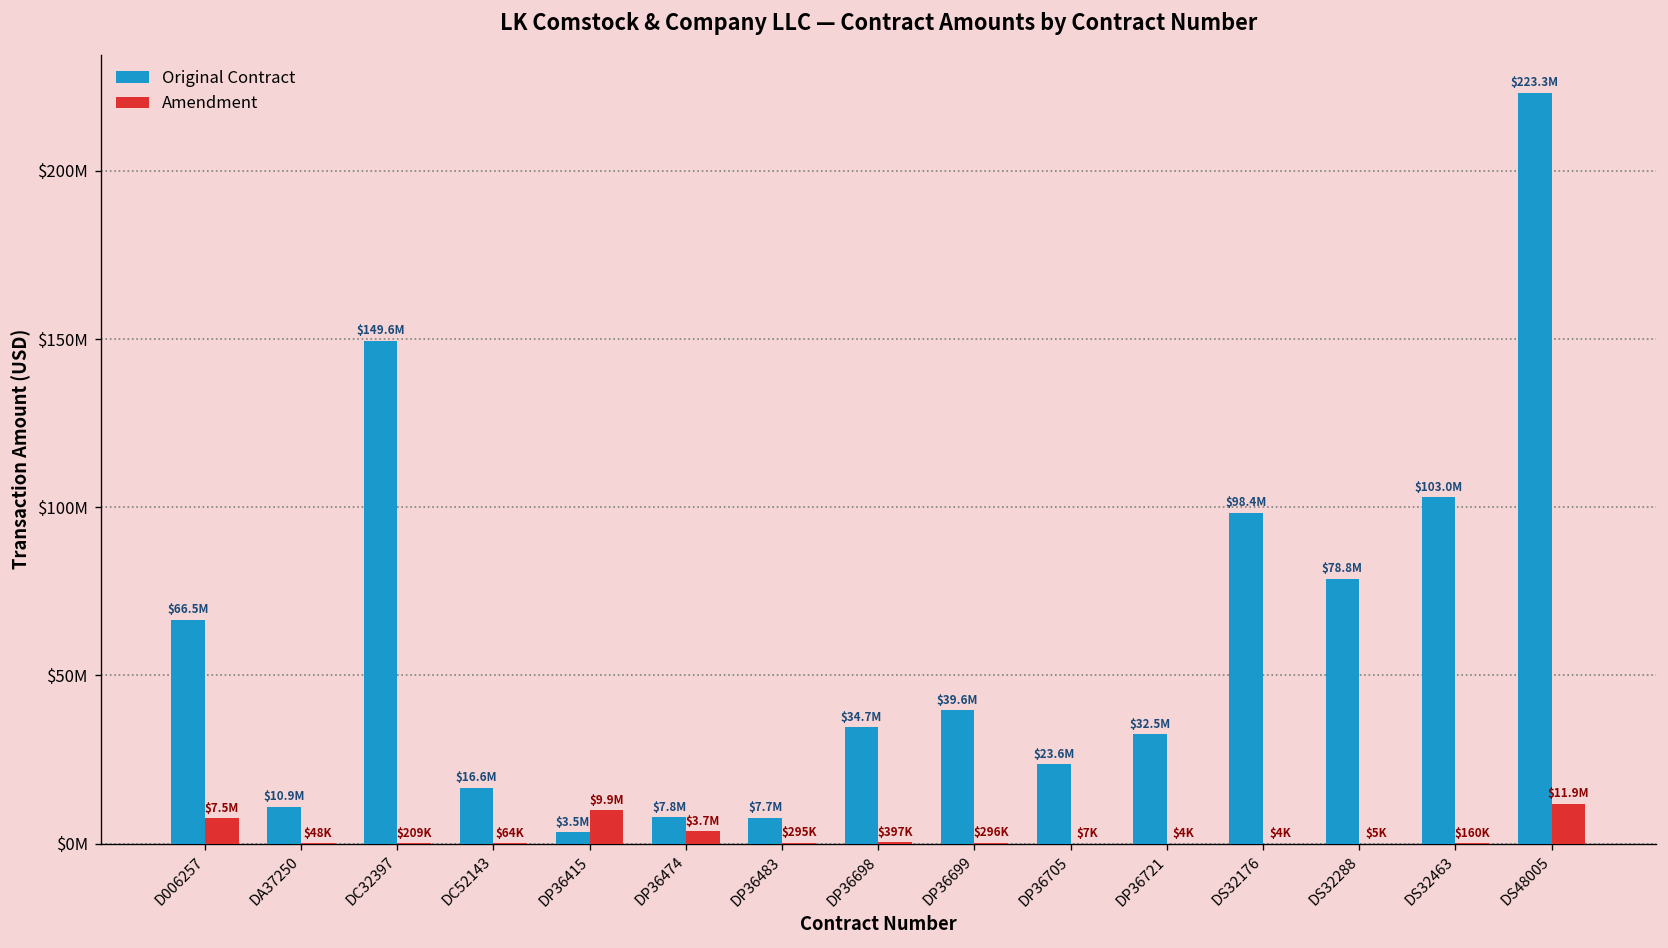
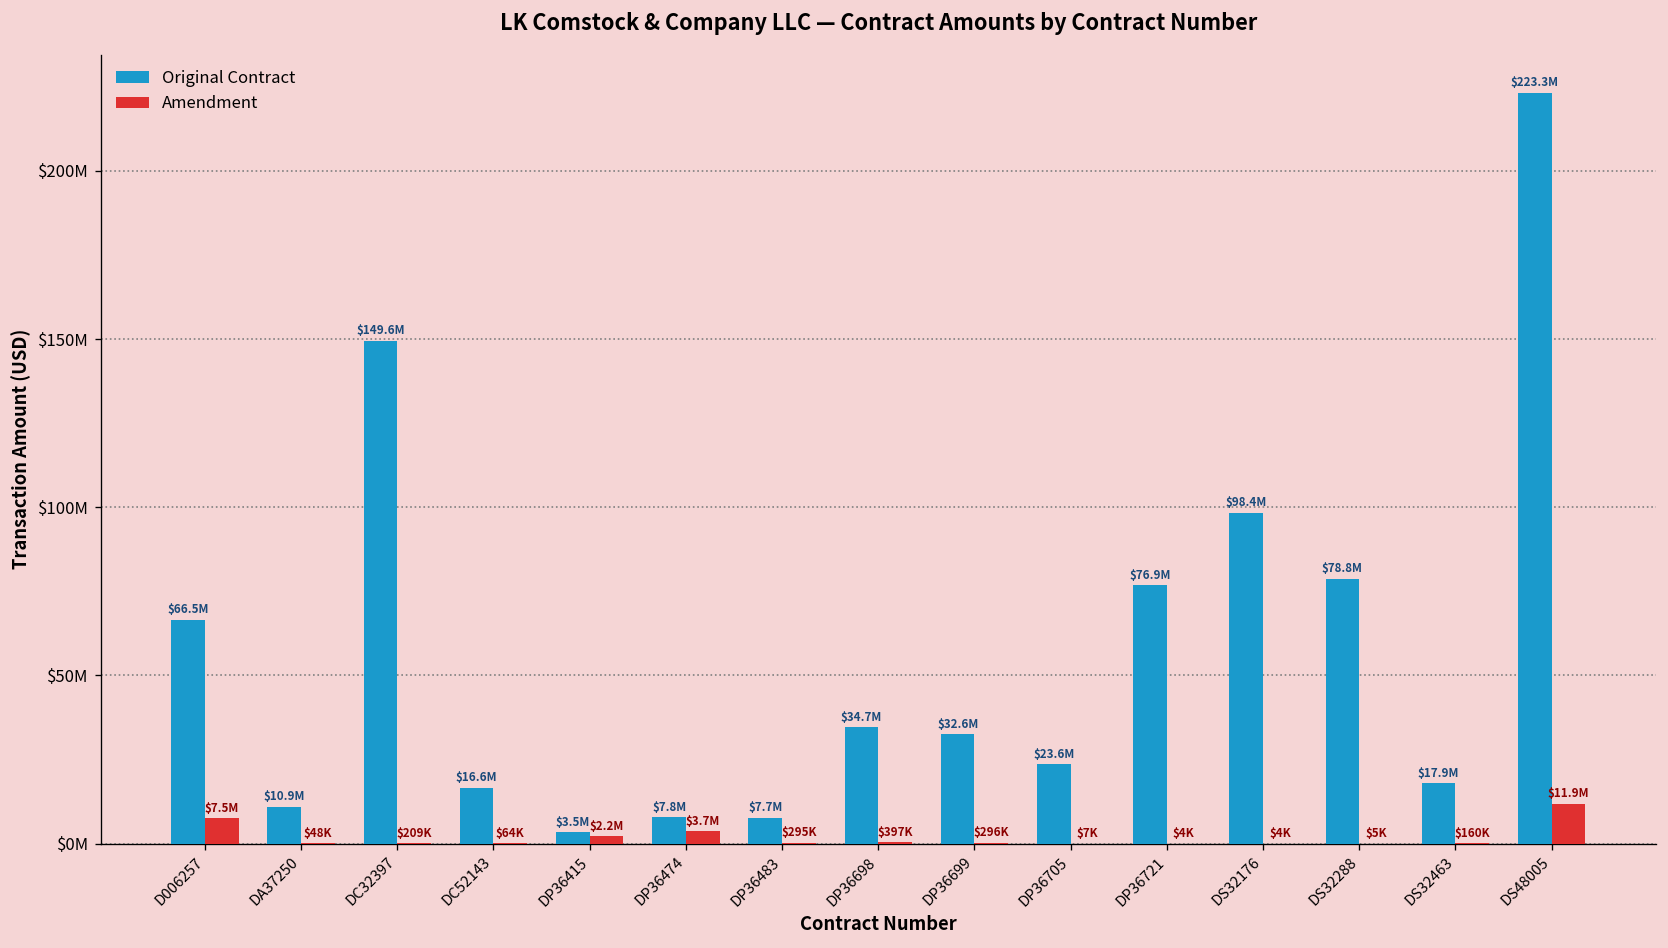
  {
    "Original Contract": {
      "D006257": "$66.5M",
      "DA37250": "$10.9M",
      "DC32397": "$149.6M",
      "DC52143": "$16.6M",
      "DP36415": "$3.5M",
      "DP36474": "$7.8M",
      "DP36483": "$7.7M",
      "DP36698": "$34.7M",
-     "DP36699": "$39.6M",
+     "DP36699": "$32.6M",
      "DP36705": "$23.6M",
-     "DP36721": "$32.5M",
+     "DP36721": "$76.9M",
      "DS32176": "$98.4M",
      "DS32288": "$78.8M",
-     "DS32463": "$103.0M",
+     "DS32463": "$17.9M",
      "DS48005": "$223.3M"
    },
    "Amendment": {
      "D006257": "$7.5M",
      "DA37250": "$48K",
      "DC32397": "$209K",
      "DC52143": "$64K",
-     "DP36415": "$9.9M",
+     "DP36415": "$2.2M",
      "DP36474": "$3.7M",
      "DP36483": "$295K",
      "DP36698": "$397K",
      "DP36699": "$296K",
      "DP36705": "$7K",
      "DP36721": "$4K",
      "DS32176": "$4K",
      "DS32288": "$5K",
      "DS32463": "$160K",
      "DS48005": "$11.9M"
    }
  }
